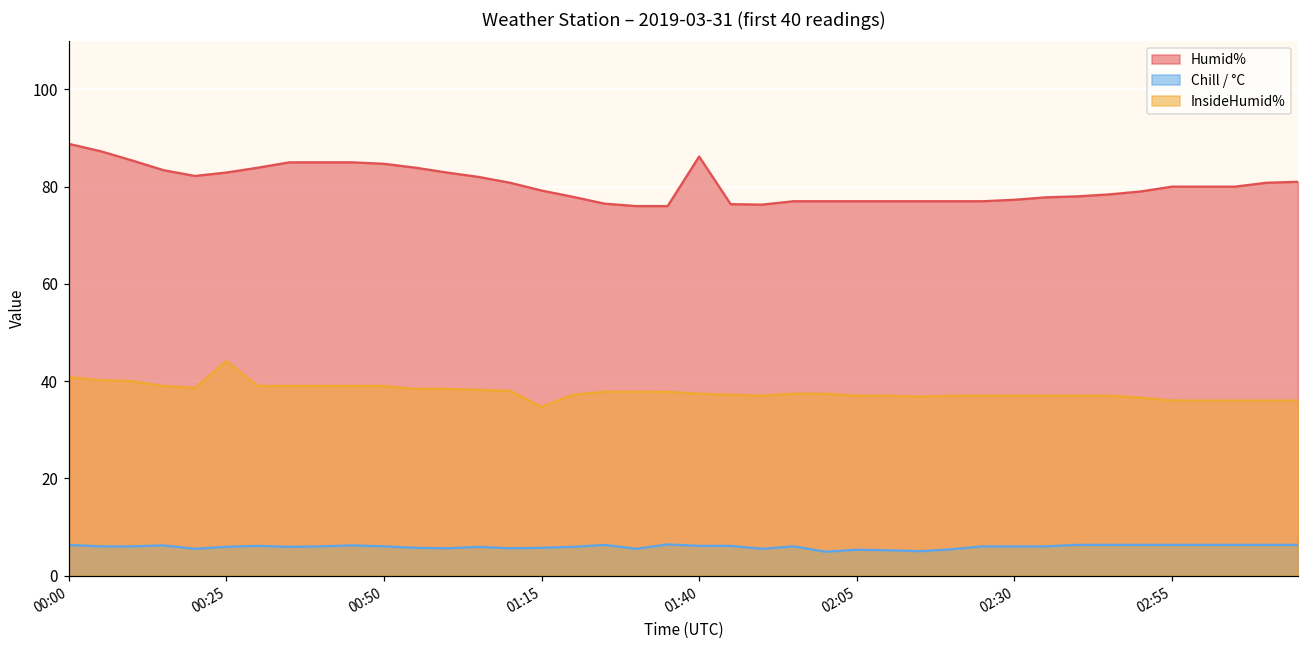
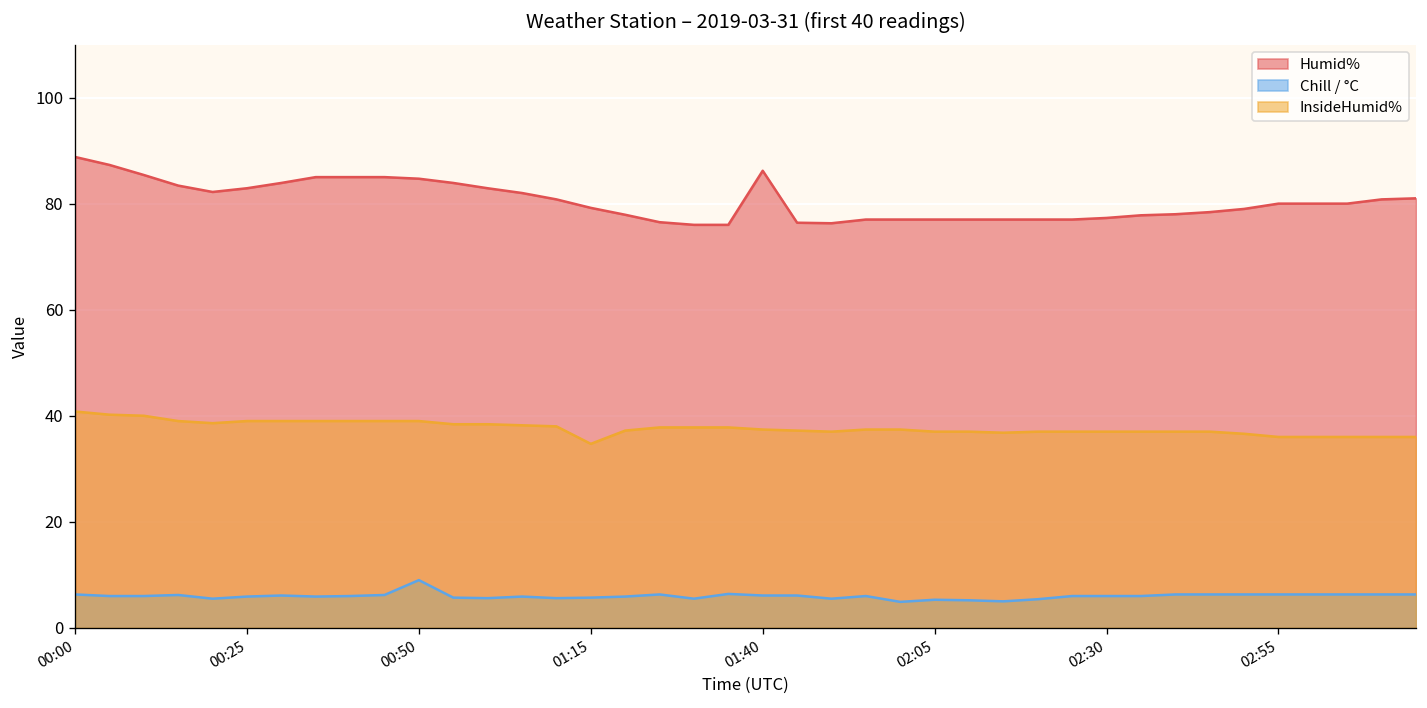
  {
    "Humid%": {
      "00:00": 89,
      "00:25": 83,
      "00:50": 85,
      "01:15": 79,
      "01:40": 86,
      "02:05": 77,
      "02:30": 77,
      "02:55": 80
    },
    "Chill / °C": {
      "00:00": 6,
      "00:25": 6,
-     "00:50": 6,
+     "00:50": 9,
      "01:15": 6,
      "01:40": 6,
      "02:05": 5,
      "02:30": 6,
      "02:55": 6
    },
    "InsideHumid%": {
      "00:00": 41,
-     "00:25": 44,
+     "00:25": 39,
      "00:50": 39,
      "01:15": 35,
      "01:40": 37,
      "02:05": 37,
      "02:30": 37,
      "02:55": 36
    }
  }
